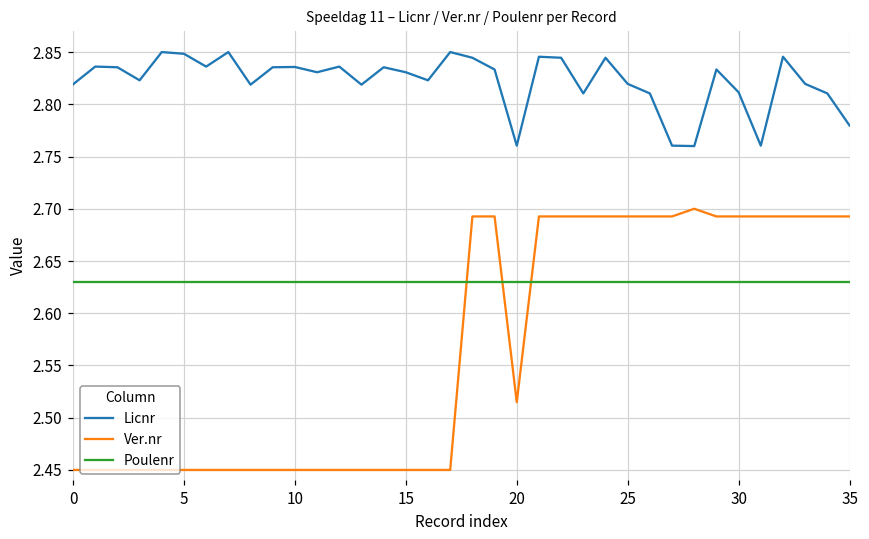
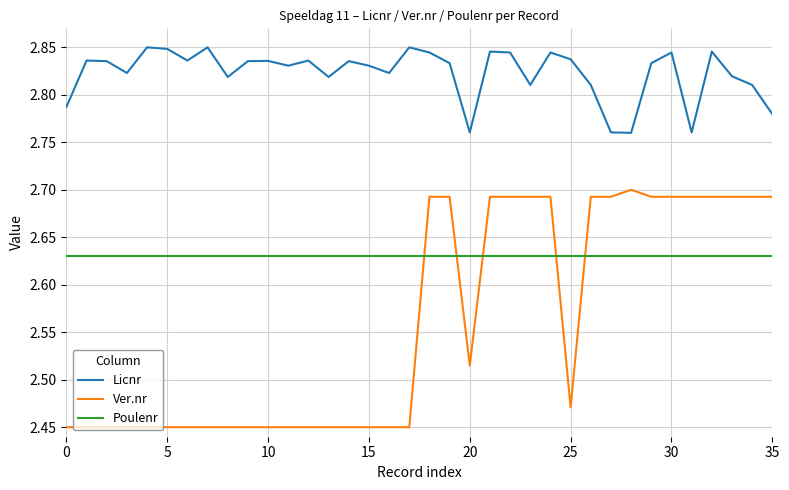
  {
    "Licnr": {
-     "0": 2.82,
+     "0": 2.79,
      "5": 2.85,
      "10": 2.84,
      "15": 2.83,
      "20": 2.76,
-     "25": 2.82,
-     "30": 2.81,
+     "25": 2.84,
+     "30": 2.84,
      "35": 2.78
    },
    "Ver.nr": {
      "0": 2.45,
      "5": 2.45,
      "10": 2.45,
      "15": 2.45,
      "20": 2.51,
-     "25": 2.69,
+     "25": 2.47,
      "30": 2.69,
      "35": 2.69
    },
    "Poulenr": {
      "0": 2.63,
      "5": 2.63,
      "10": 2.63,
      "15": 2.63,
      "20": 2.63,
      "25": 2.63,
      "30": 2.63,
      "35": 2.63
    }
  }
